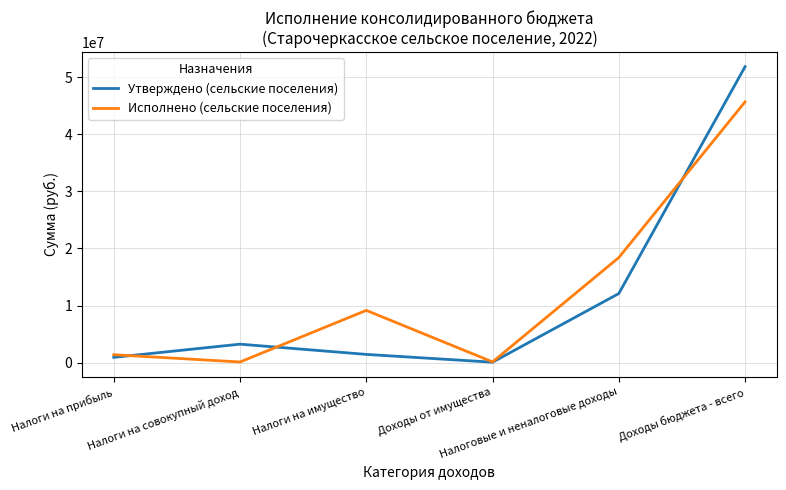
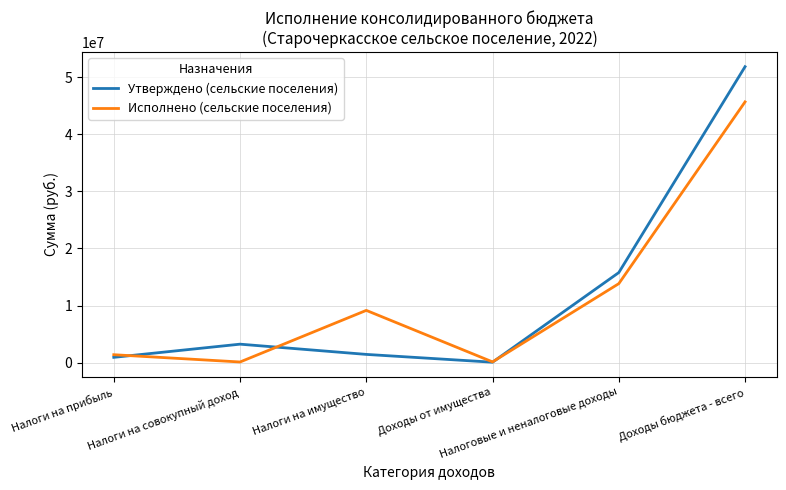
  {
    "Утверждено (сельские поселения)": {
      "Налоги на прибыль": 1000000,
      "Налоги на совокупный доход": 3000000,
      "Налоги на имущество": 1000000,
-     "Налоговые и неналоговые доходы": 12000000,
+     "Налоговые и неналоговые доходы": 16000000,
      "Доходы бюджета - всего": 52000000
    },
    "Исполнено (сельские поселения)": {
      "Налоги на прибыль": 1000000,
      "Налоги на совокупный доход": 0,
      "Налоги на имущество": 9000000,
-     "Налоговые и неналоговые доходы": 18000000,
+     "Налоговые и неналоговые доходы": 14000000,
      "Доходы бюджета - всего": 46000000
    }
  }
